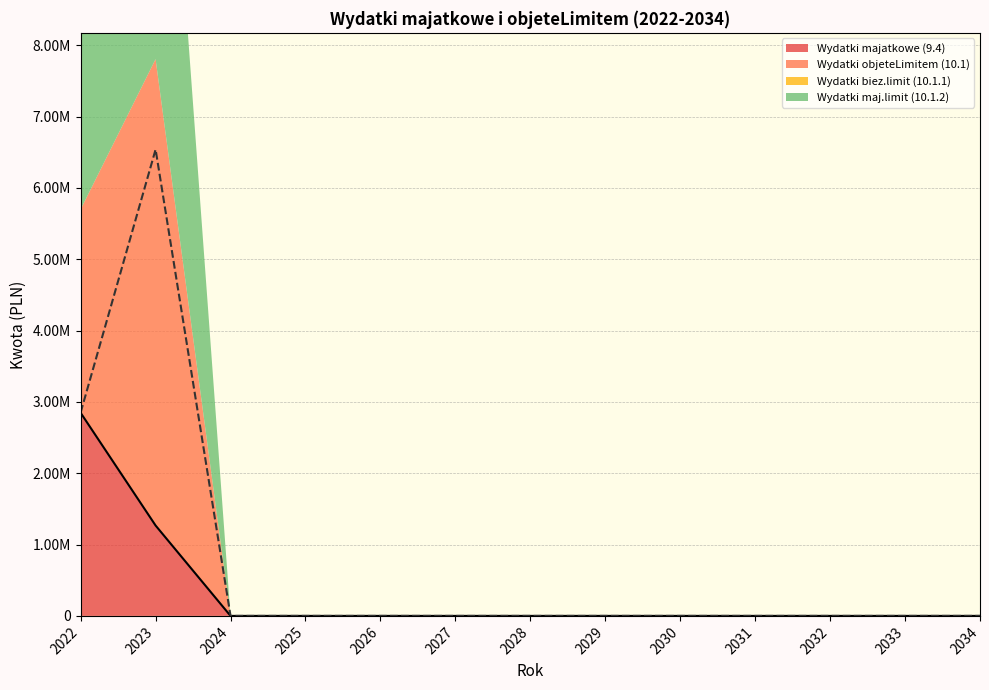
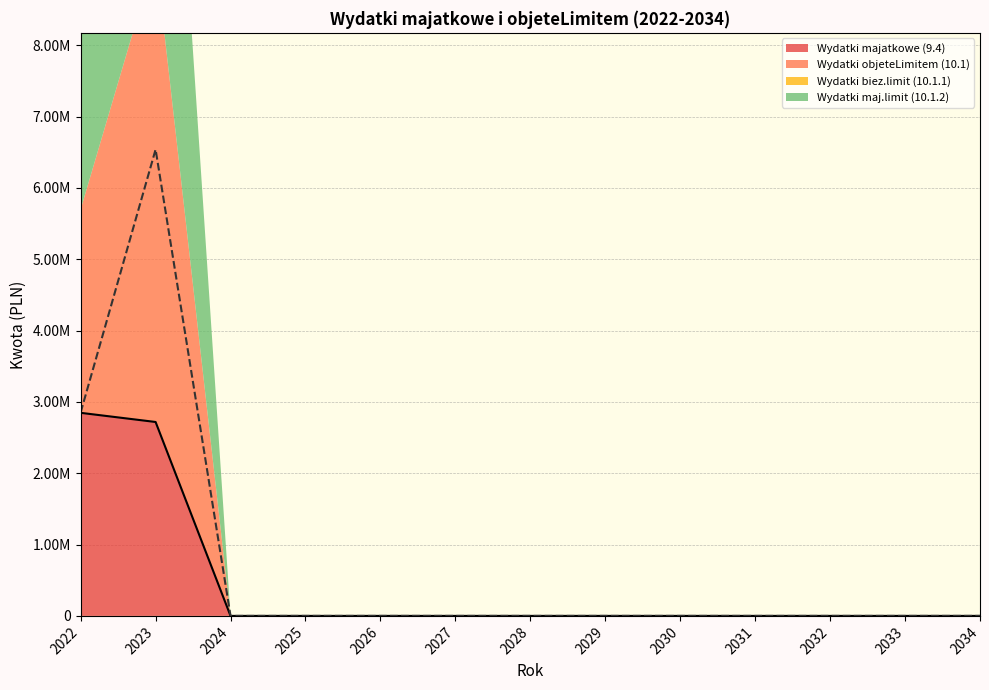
  {
    "Wydatki majatkowe (9.4)": {
-     "2023": 1300000
+     "2023": 2700000
    }
  }
